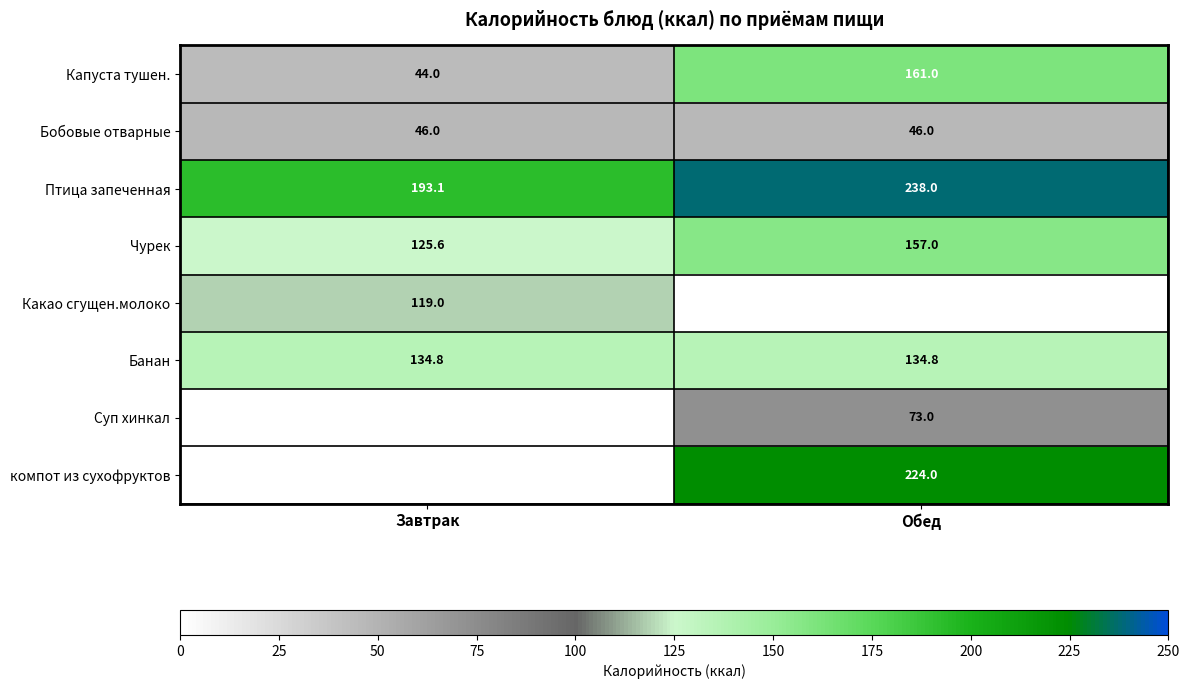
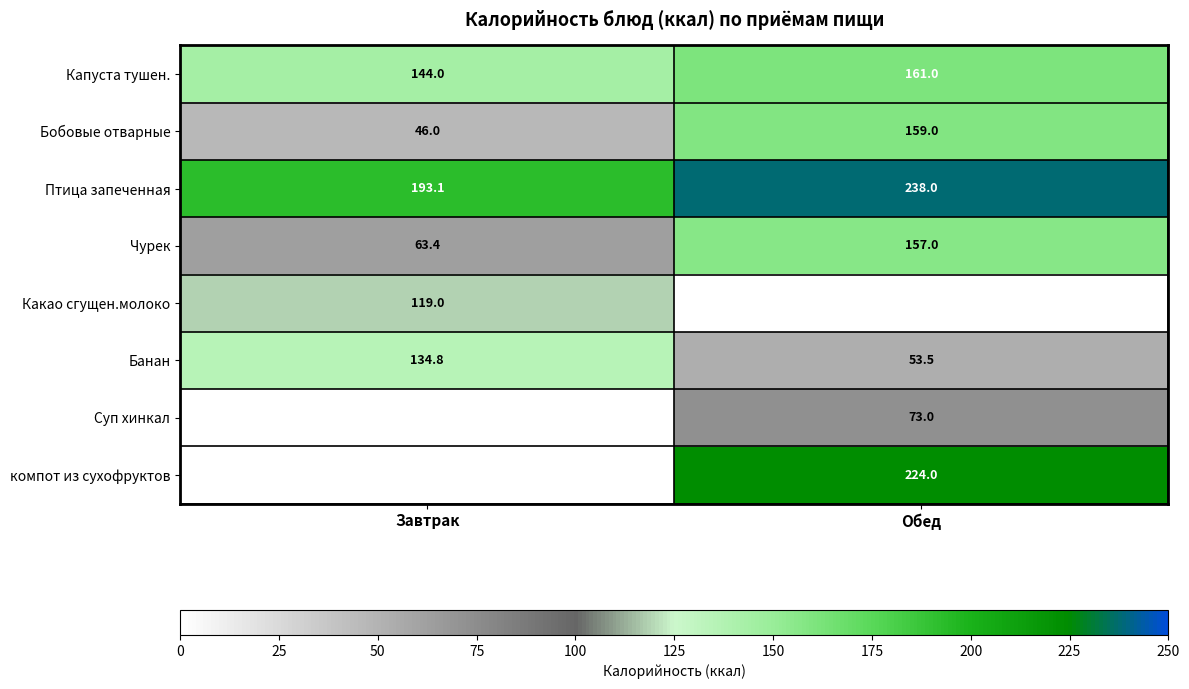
  {
    "Капуста тушен.": {
-     "Завтрак": 44.0,
+     "Завтрак": 144.0,
      "Обед": 161.0
    },
    "Бобовые отварные": {
      "Завтрак": 46.0,
-     "Обед": 46.0
+     "Обед": 159.0
    },
    "Птица запеченная": {
      "Завтрак": 193.1,
      "Обед": 238.0
    },
    "Чурек": {
-     "Завтрак": 125.6,
+     "Завтрак": 63.4,
      "Обед": 157.0
    },
    "Какао сгущен.молоко": {
      "Завтрак": 119.0
    },
    "Банан": {
      "Завтрак": 134.8,
-     "Обед": 134.8
+     "Обед": 53.5
    },
    "Суп хинкал": {
      "Обед": 73.0
    },
    "компот из сухофруктов": {
      "Обед": 224.0
    }
  }
